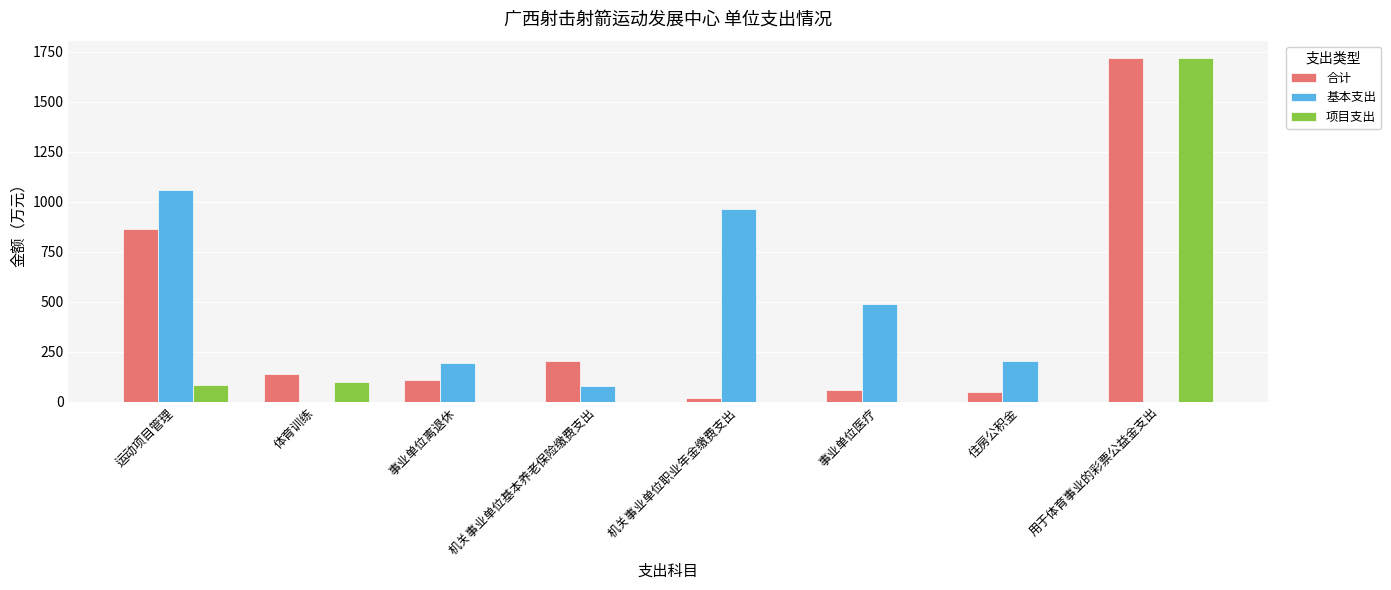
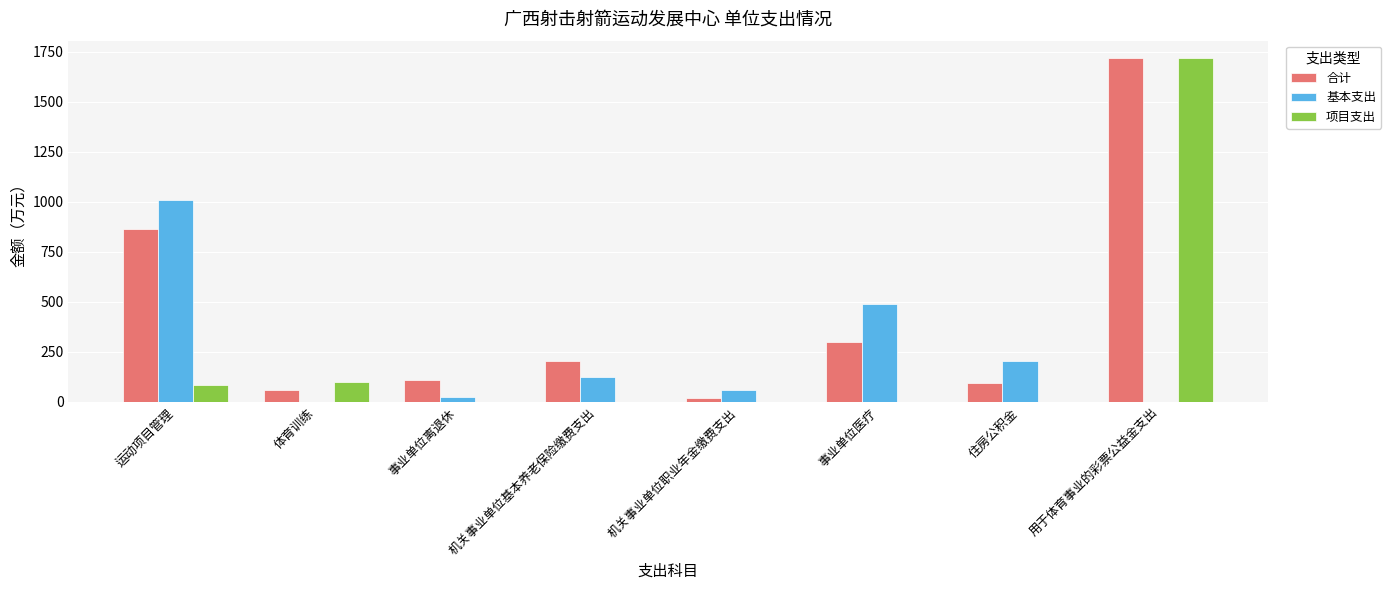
  {
    "合计": {
      "运动项目管理": 860,
-     "体育训练": 140,
+     "体育训练": 60,
      "事业单位离退休": 110,
      "机关事业单位基本养老保险缴费支出": 200,
      "机关事业单位职业年金缴费支出": 20,
-     "事业单位医疗": 60,
-     "住房公积金": 50,
+     "事业单位医疗": 300,
+     "住房公积金": 90,
      "用于体育事业的彩票公益金支出": 1720
    },
    "基本支出": {
-     "运动项目管理": 1060,
+     "运动项目管理": 1010,
      "体育训练": 0,
-     "事业单位离退休": 200,
-     "机关事业单位基本养老保险缴费支出": 80,
-     "机关事业单位职业年金缴费支出": 960,
+     "事业单位离退休": 20,
+     "机关事业单位基本养老保险缴费支出": 120,
+     "机关事业单位职业年金缴费支出": 60,
      "事业单位医疗": 490,
      "住房公积金": 200,
      "用于体育事业的彩票公益金支出": 0
    },
    "项目支出": {
      "运动项目管理": 80,
      "体育训练": 100,
      "事业单位离退休": 0,
      "机关事业单位基本养老保险缴费支出": 0,
      "机关事业单位职业年金缴费支出": 0,
      "事业单位医疗": 0,
      "住房公积金": 0,
      "用于体育事业的彩票公益金支出": 1720
    }
  }
